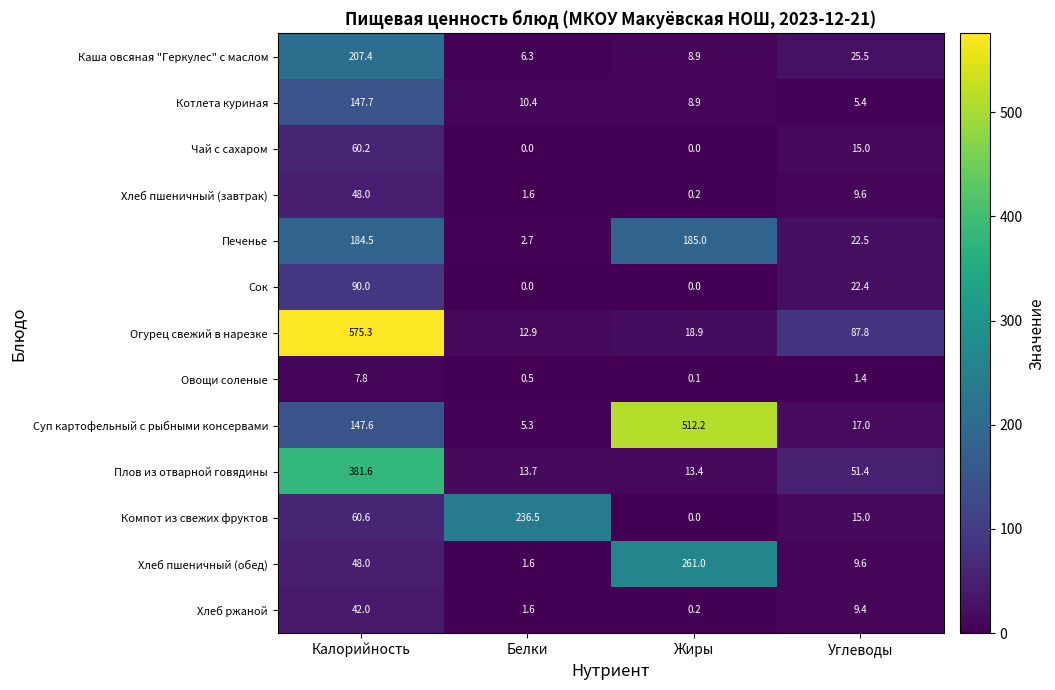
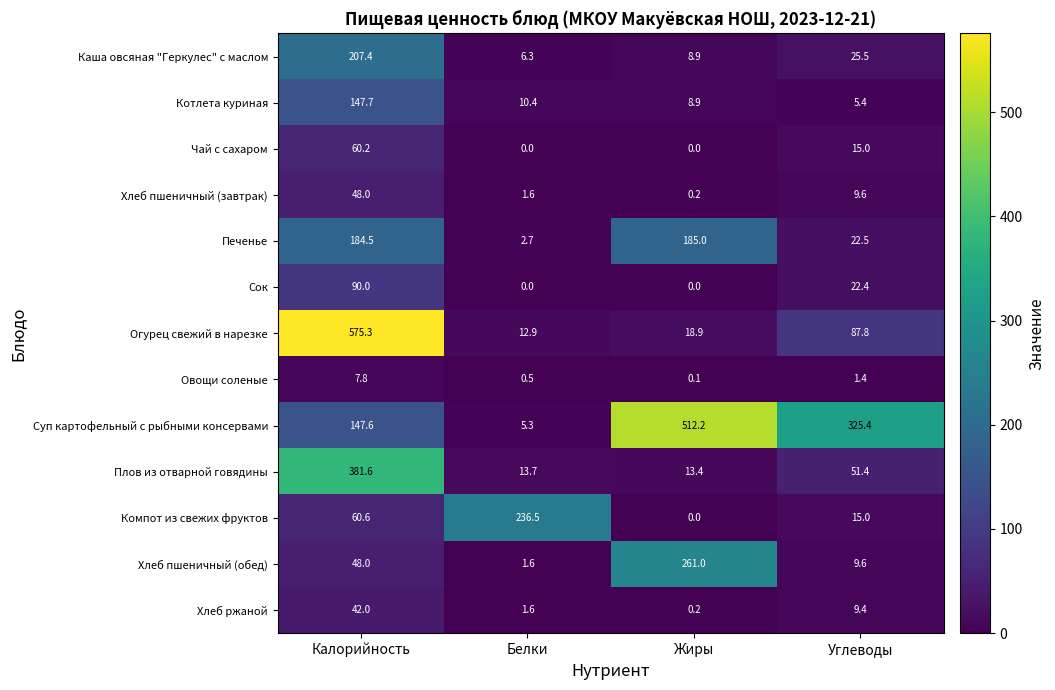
  {
    "Каша овсяная \"Геркулес\" с маслом": {
      "Калорийность": 207.4,
      "Белки": 6.3,
      "Жиры": 8.9,
      "Углеводы": 25.5
    },
    "Котлета куриная": {
      "Калорийность": 147.7,
      "Белки": 10.4,
      "Жиры": 8.9,
      "Углеводы": 5.4
    },
    "Чай с сахаром": {
      "Калорийность": 60.2,
      "Белки": 0.0,
      "Жиры": 0.0,
      "Углеводы": 15.0
    },
    "Хлеб пшеничный (завтрак)": {
      "Калорийность": 48.0,
      "Белки": 1.6,
      "Жиры": 0.2,
      "Углеводы": 9.6
    },
    "Печенье": {
      "Калорийность": 184.5,
      "Белки": 2.7,
      "Жиры": 185.0,
      "Углеводы": 22.5
    },
    "Сок": {
      "Калорийность": 90.0,
      "Белки": 0.0,
      "Жиры": 0.0,
      "Углеводы": 22.4
    },
    "Огурец свежий в нарезке": {
      "Калорийность": 575.3,
      "Белки": 12.9,
      "Жиры": 18.9,
      "Углеводы": 87.8
    },
    "Овощи соленые": {
      "Калорийность": 7.8,
      "Белки": 0.5,
      "Жиры": 0.1,
      "Углеводы": 1.4
    },
    "Суп картофельный с рыбными консервами": {
      "Калорийность": 147.6,
      "Белки": 5.3,
      "Жиры": 512.2,
-     "Углеводы": 17.0
+     "Углеводы": 325.4
    },
    "Плов из отварной говядины": {
      "Калорийность": 381.6,
      "Белки": 13.7,
      "Жиры": 13.4,
      "Углеводы": 51.4
    },
    "Компот из свежих фруктов": {
      "Калорийность": 60.6,
      "Белки": 236.5,
      "Жиры": 0.0,
      "Углеводы": 15.0
    },
    "Хлеб пшеничный (обед)": {
      "Калорийность": 48.0,
      "Белки": 1.6,
      "Жиры": 261.0,
      "Углеводы": 9.6
    },
    "Хлеб ржаной": {
      "Калорийность": 42.0,
      "Белки": 1.6,
      "Жиры": 0.2,
      "Углеводы": 9.4
    }
  }
